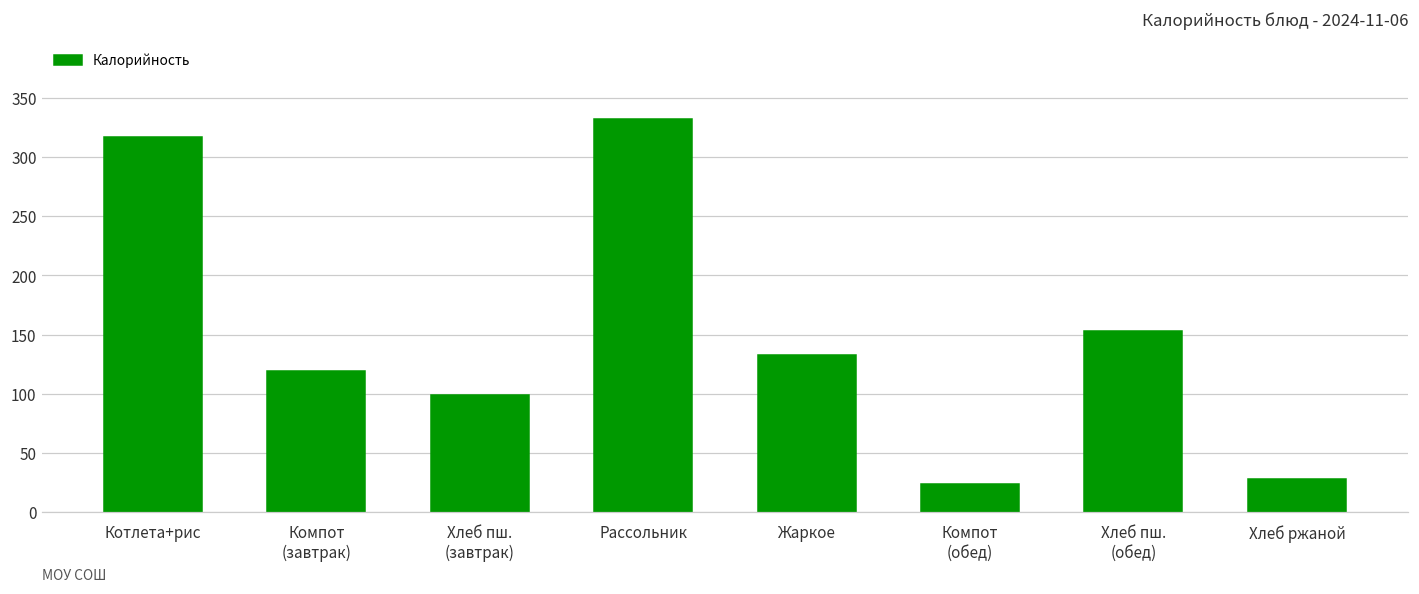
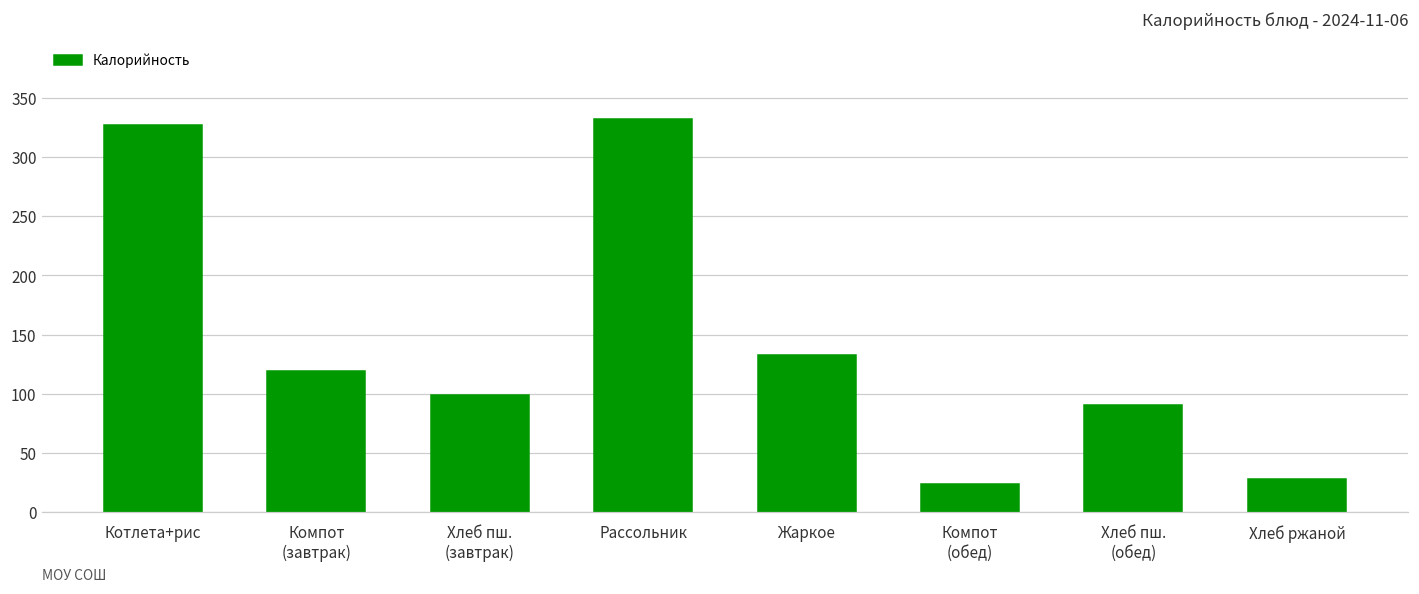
  {
-   "Котлета+рис": 317,
+   "Котлета+рис": 327,
    "Компот (завтрак)": 120,
    "Хлеб пш. (завтрак)": 99,
    "Рассольник": 332,
    "Жаркое": 133,
    "Компот (обед)": 24,
-   "Хлеб пш. (обед)": 153,
+   "Хлеб пш. (обед)": 91,
    "Хлеб ржаной": 28
  }
